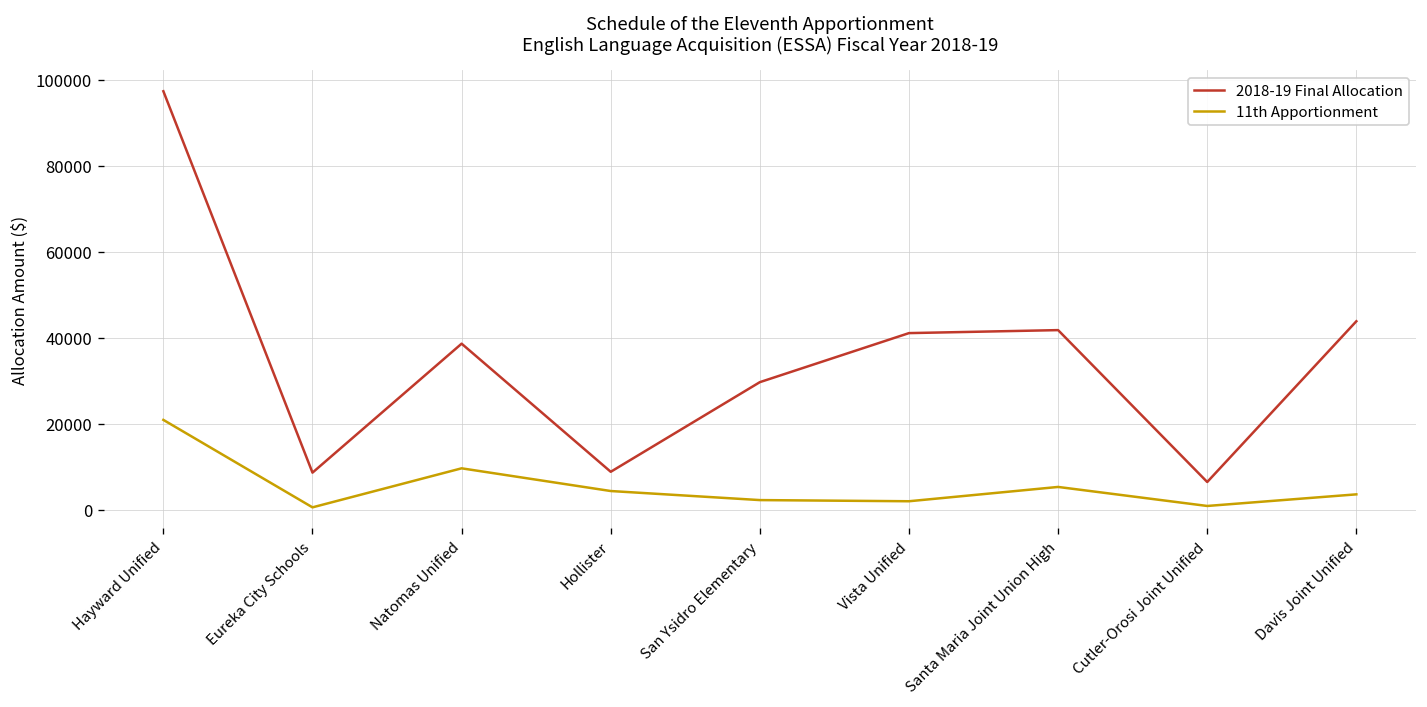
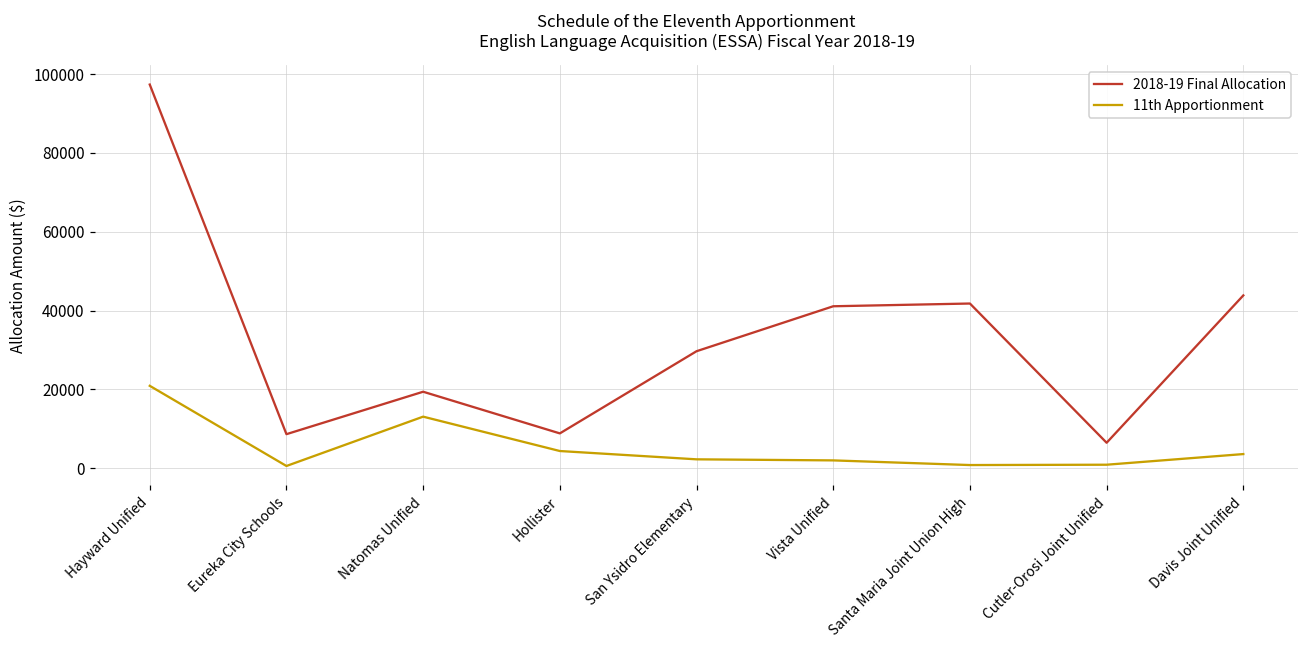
  {
    "2018-19 Final Allocation": {
      "Hayward Unified": 97000,
      "Eureka City Schools": 9000,
-     "Natomas Unified": 39000,
+     "Natomas Unified": 19000,
      "Hollister": 9000,
      "San Ysidro Elementary": 30000,
      "Vista Unified": 41000,
      "Santa Maria Joint Union High": 42000,
      "Cutler-Orosi Joint Unified": 6000,
      "Davis Joint Unified": 44000
    },
    "11th Apportionment": {
      "Hayward Unified": 21000,
      "Eureka City Schools": 1000,
-     "Natomas Unified": 10000,
+     "Natomas Unified": 13000,
      "Hollister": 4000,
      "San Ysidro Elementary": 2000,
      "Vista Unified": 2000,
-     "Santa Maria Joint Union High": 5000,
+     "Santa Maria Joint Union High": 1000,
      "Cutler-Orosi Joint Unified": 1000,
      "Davis Joint Unified": 4000
    }
  }
